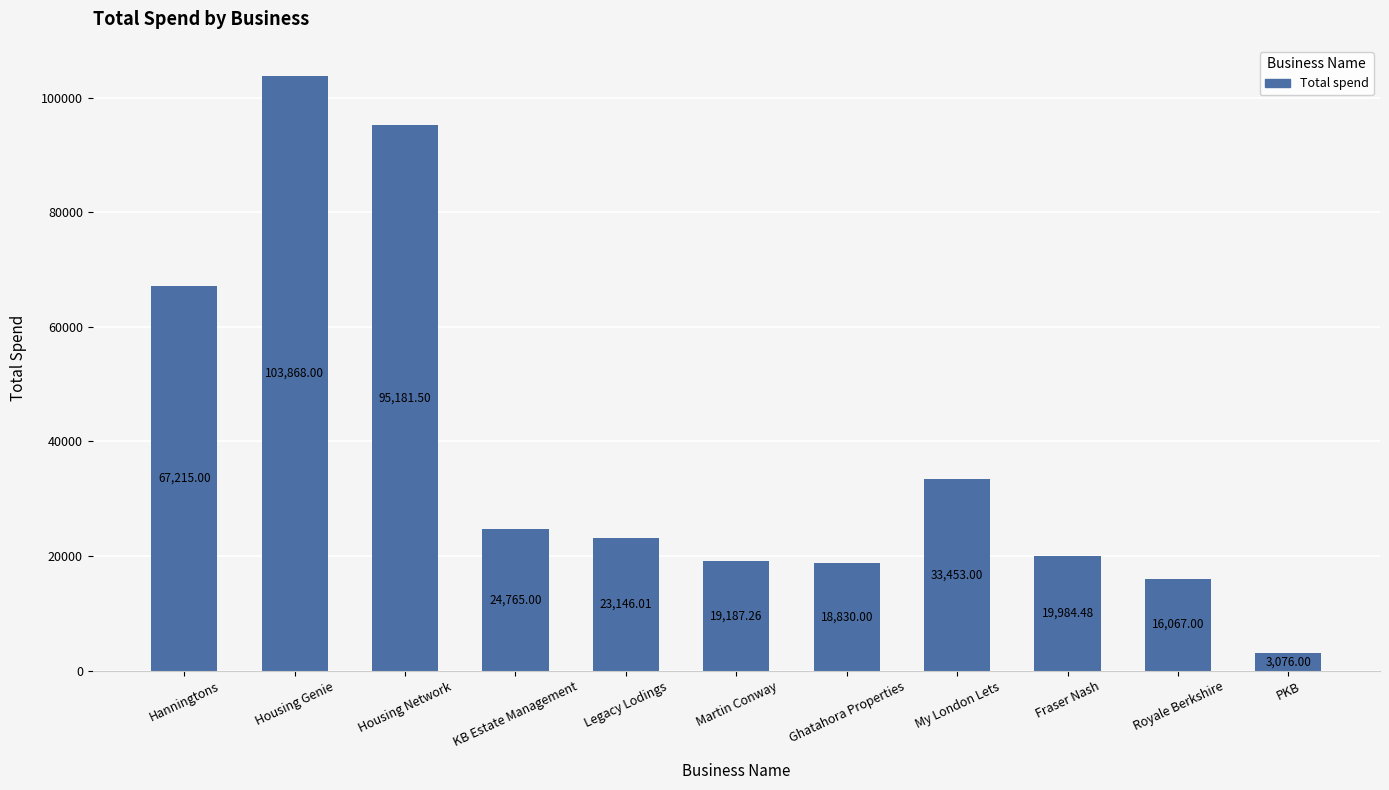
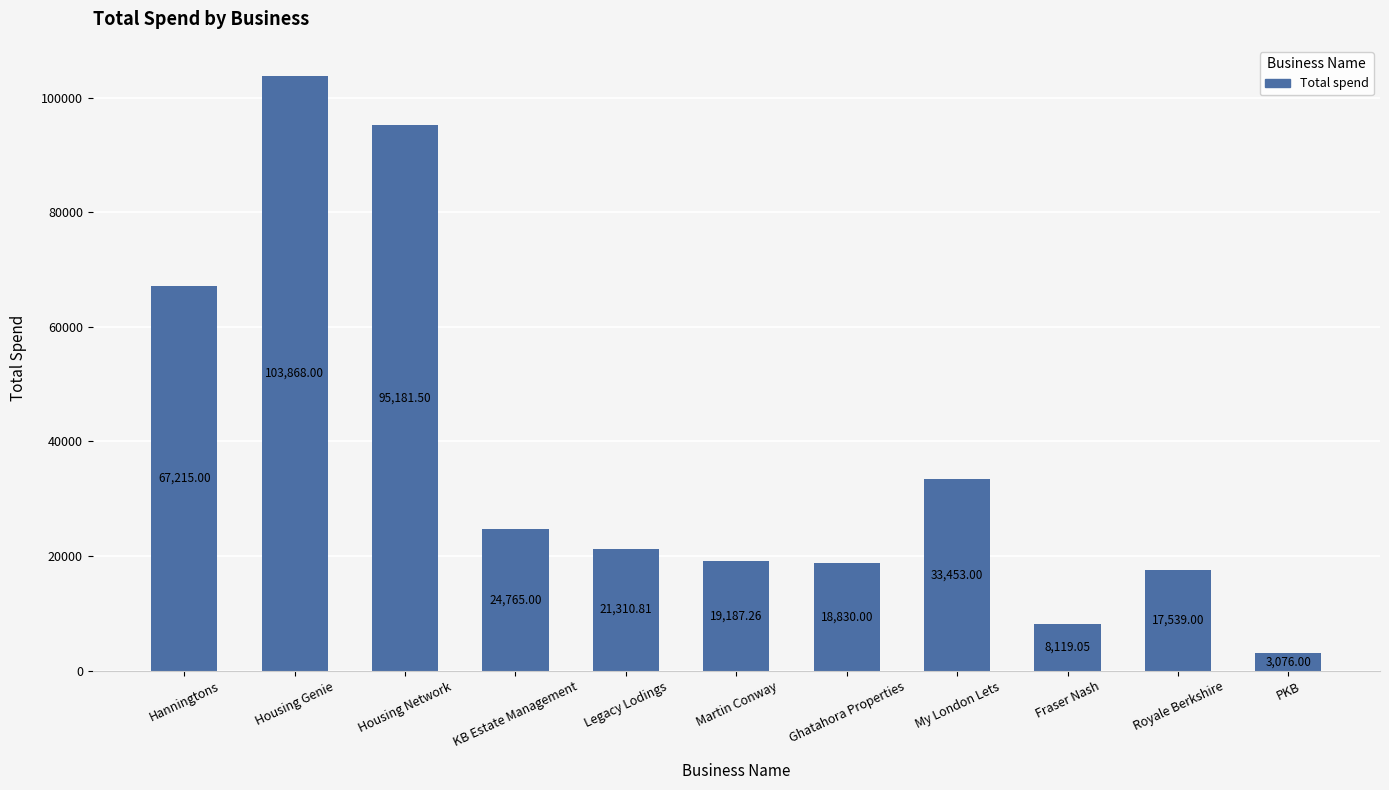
  {
    "Hanningtons": "67,215.00",
    "Housing Genie": "103,868.00",
    "Housing Network": "95,181.50",
    "KB Estate Management": "24,765.00",
-   "Legacy Lodings": "23,146.01",
+   "Legacy Lodings": "21,310.81",
    "Martin Conway": "19,187.26",
    "Ghatahora Properties": "18,830.00",
    "My London Lets": "33,453.00",
-   "Fraser Nash": "19,984.48",
-   "Royale Berkshire": "16,067.00",
+   "Fraser Nash": "8,119.05",
+   "Royale Berkshire": "17,539.00",
    "PKB": "3,076.00"
  }
